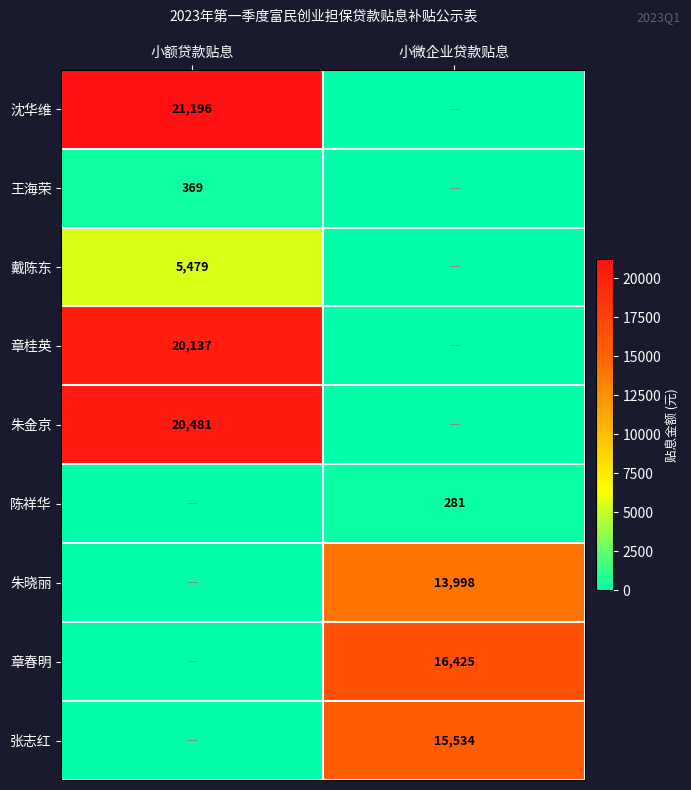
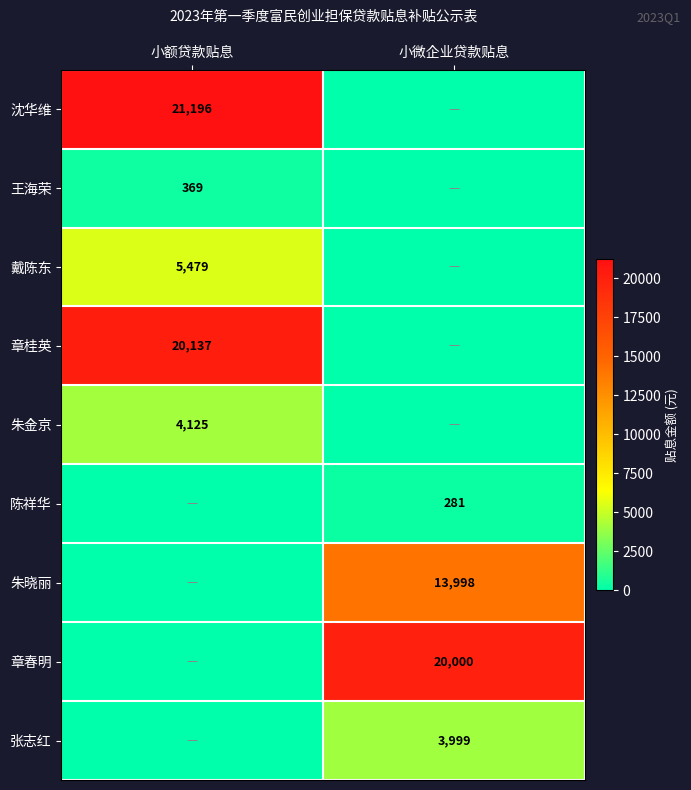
  {
    "沈华维": {
      "小额贷款贴息": "21,196"
    },
    "王海荣": {
      "小额贷款贴息": "369"
    },
    "戴陈东": {
      "小额贷款贴息": "5,479"
    },
    "章桂英": {
      "小额贷款贴息": "20,137"
    },
    "朱金京": {
-     "小额贷款贴息": "20,481"
+     "小额贷款贴息": "4,125"
    },
    "陈祥华": {
      "小微企业贷款贴息": "281"
    },
    "朱晓丽": {
      "小微企业贷款贴息": "13,998"
    },
    "章春明": {
-     "小微企业贷款贴息": "16,425"
+     "小微企业贷款贴息": "20,000"
    },
    "张志红": {
-     "小微企业贷款贴息": "15,534"
+     "小微企业贷款贴息": "3,999"
    }
  }
